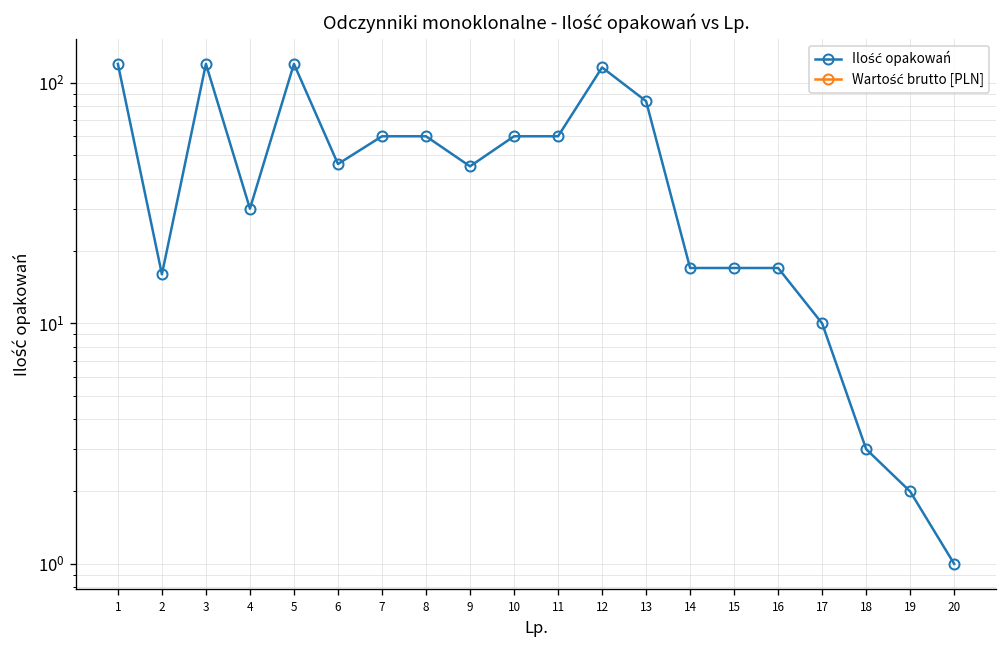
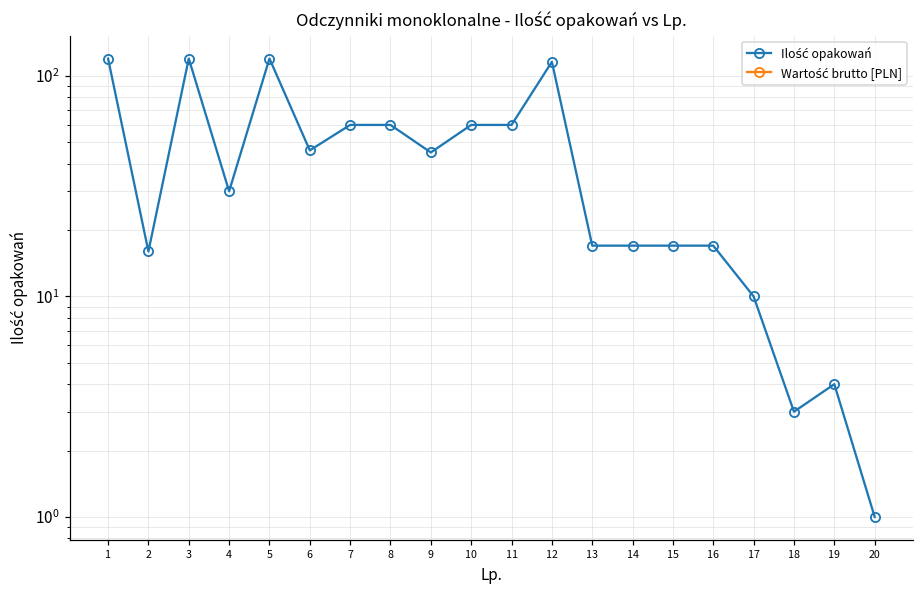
  {
    "Ilość opakowań": {
      "1": 120,
      "2": 16,
      "3": 120,
      "4": 30,
      "5": 120,
      "6": 46,
      "7": 60,
      "8": 60,
      "9": 45,
      "10": 60,
      "11": 60,
      "12": 120,
-     "13": 84,
+     "13": 17,
      "14": 17,
      "15": 17,
      "16": 17,
      "17": 10,
      "18": 3,
-     "19": 2,
+     "19": 4,
      "20": 1
    }
  }
